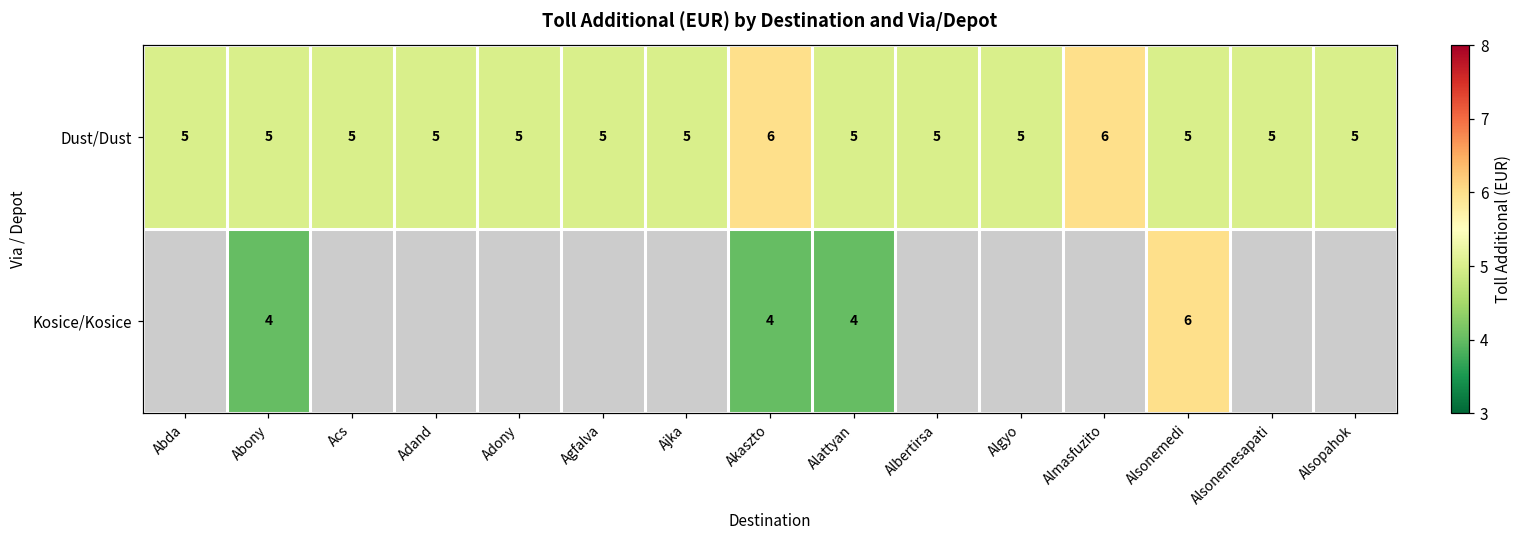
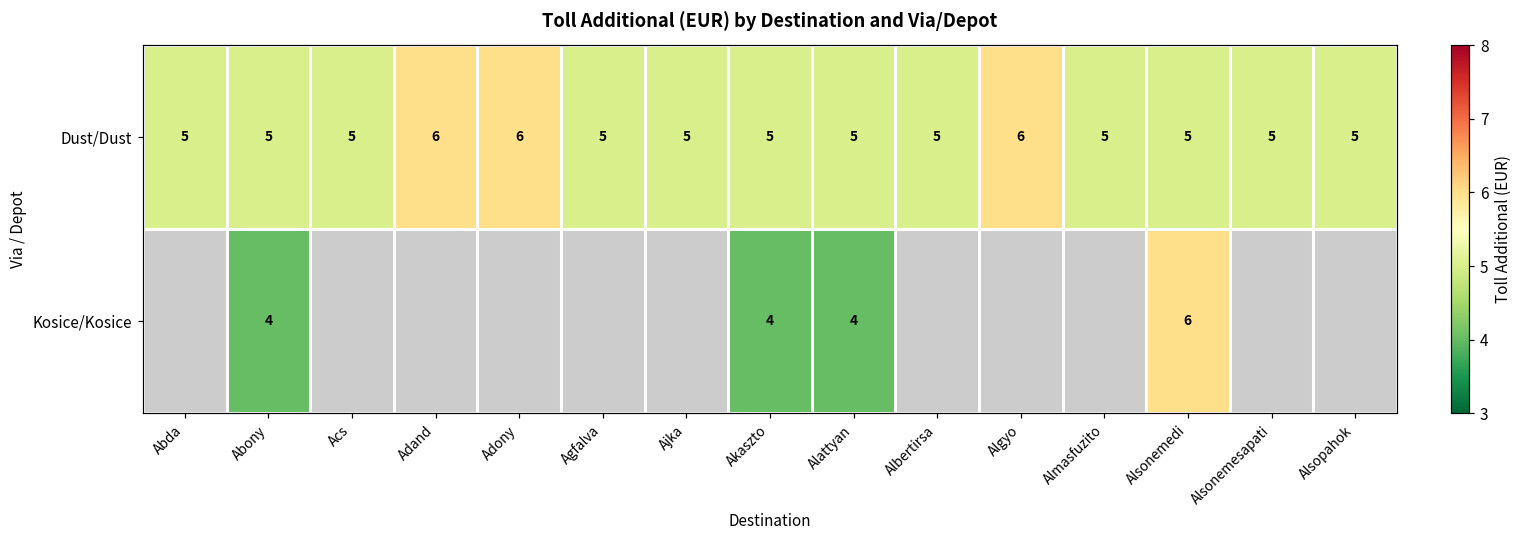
  {
    "Dust/Dust": {
      "Abda": 5,
      "Abony": 5,
      "Acs": 5,
-     "Adand": 5,
-     "Adony": 5,
+     "Adand": 6,
+     "Adony": 6,
      "Agfalva": 5,
      "Ajka": 5,
-     "Akaszto": 6,
+     "Akaszto": 5,
      "Alattyan": 5,
      "Albertirsa": 5,
-     "Algyo": 5,
-     "Almasfuzito": 6,
+     "Algyo": 6,
+     "Almasfuzito": 5,
      "Alsonemedi": 5,
      "Alsonemesapati": 5,
      "Alsopahok": 5
    },
    "Kosice/Kosice": {
      "Abony": 4,
      "Akaszto": 4,
      "Alattyan": 4,
      "Alsonemedi": 6
    }
  }
